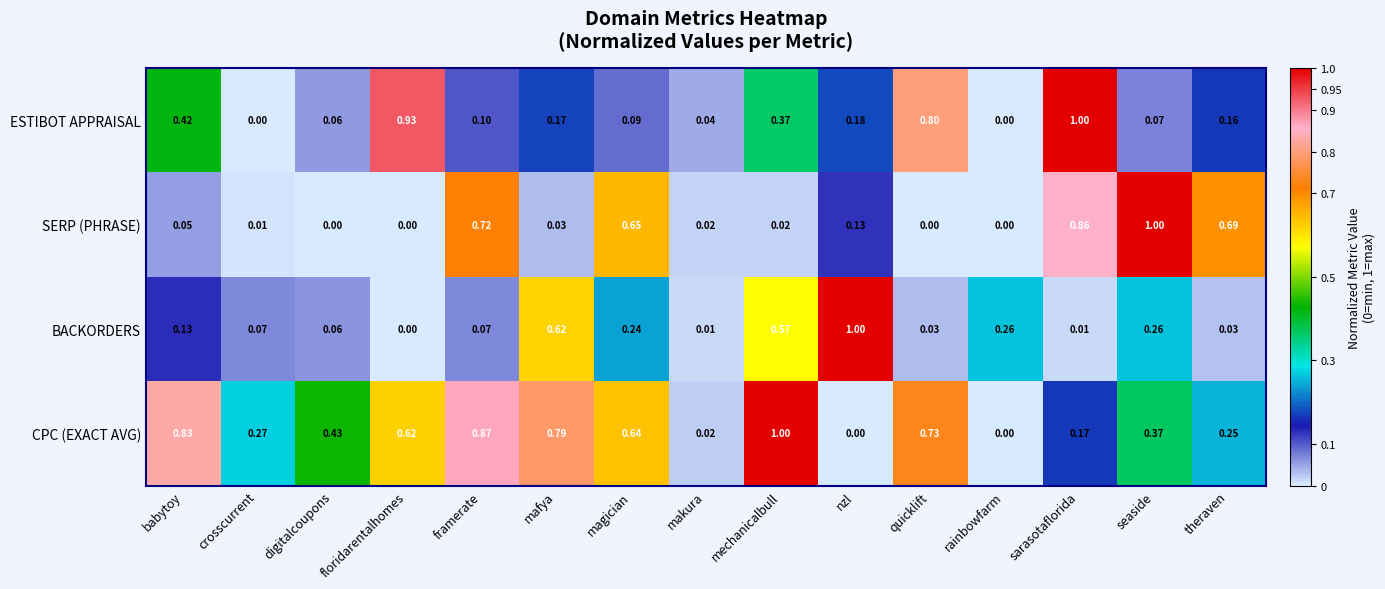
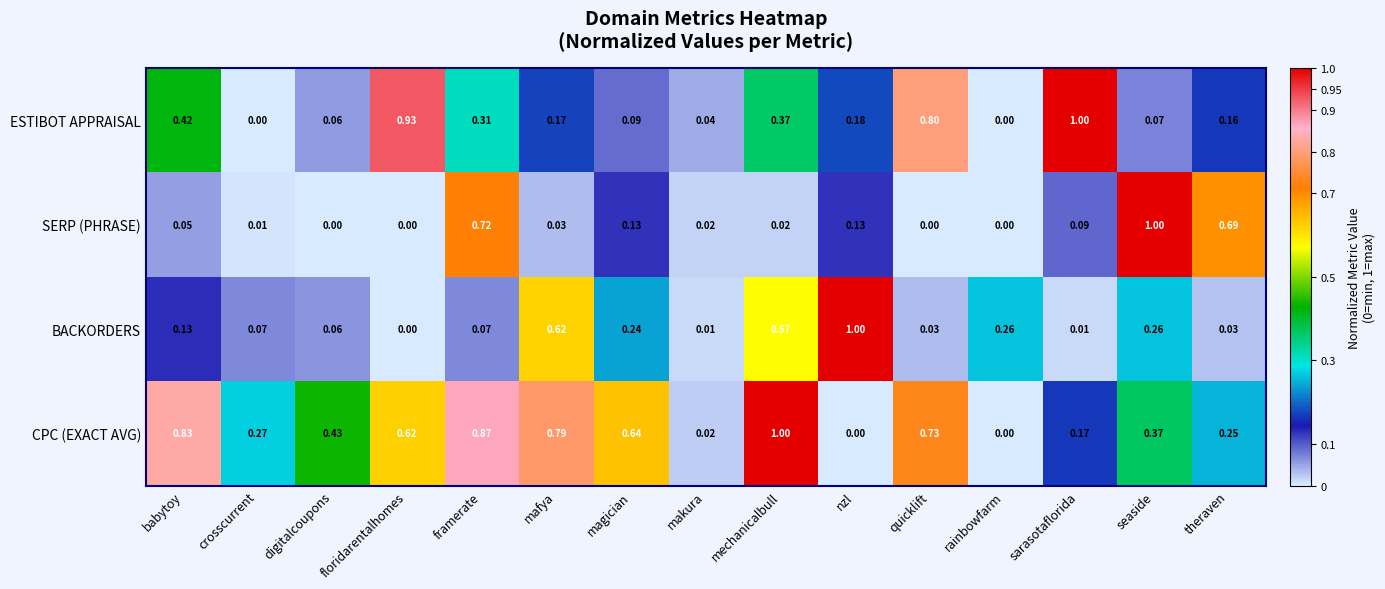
  {
    "ESTIBOT APPRAISAL": {
      "babytoy": 0.42,
      "crosscurrent": 0.00,
      "digitalcoupons": 0.06,
      "floridarentalhomes": 0.93,
-     "framerate": 0.10,
+     "framerate": 0.31,
      "mafya": 0.17,
      "magician": 0.09,
      "makura": 0.04,
      "mechanicalbull": 0.37,
      "nzl": 0.18,
      "quicklift": 0.80,
      "rainbowfarm": 0.00,
      "sarasotaflorida": 1.00,
      "seaside": 0.07,
      "theraven": 0.16
    },
    "SERP (PHRASE)": {
      "babytoy": 0.05,
      "crosscurrent": 0.01,
      "digitalcoupons": 0.00,
      "floridarentalhomes": 0.00,
      "framerate": 0.72,
      "mafya": 0.03,
-     "magician": 0.65,
+     "magician": 0.13,
      "makura": 0.02,
      "mechanicalbull": 0.02,
      "nzl": 0.13,
      "quicklift": 0.00,
      "rainbowfarm": 0.00,
-     "sarasotaflorida": 0.86,
+     "sarasotaflorida": 0.09,
      "seaside": 1.00,
      "theraven": 0.69
    },
    "BACKORDERS": {
      "babytoy": 0.13,
      "crosscurrent": 0.07,
      "digitalcoupons": 0.06,
      "floridarentalhomes": 0.00,
      "framerate": 0.07,
      "mafya": 0.62,
      "magician": 0.24,
      "makura": 0.01,
      "mechanicalbull": 0.57,
      "nzl": 1.00,
      "quicklift": 0.03,
      "rainbowfarm": 0.26,
      "sarasotaflorida": 0.01,
      "seaside": 0.26,
      "theraven": 0.03
    },
    "CPC (EXACT AVG)": {
      "babytoy": 0.83,
      "crosscurrent": 0.27,
      "digitalcoupons": 0.43,
      "floridarentalhomes": 0.62,
      "framerate": 0.87,
      "mafya": 0.79,
      "magician": 0.64,
      "makura": 0.02,
      "mechanicalbull": 1.00,
      "nzl": 0.00,
      "quicklift": 0.73,
      "rainbowfarm": 0.00,
      "sarasotaflorida": 0.17,
      "seaside": 0.37,
      "theraven": 0.25
    }
  }
